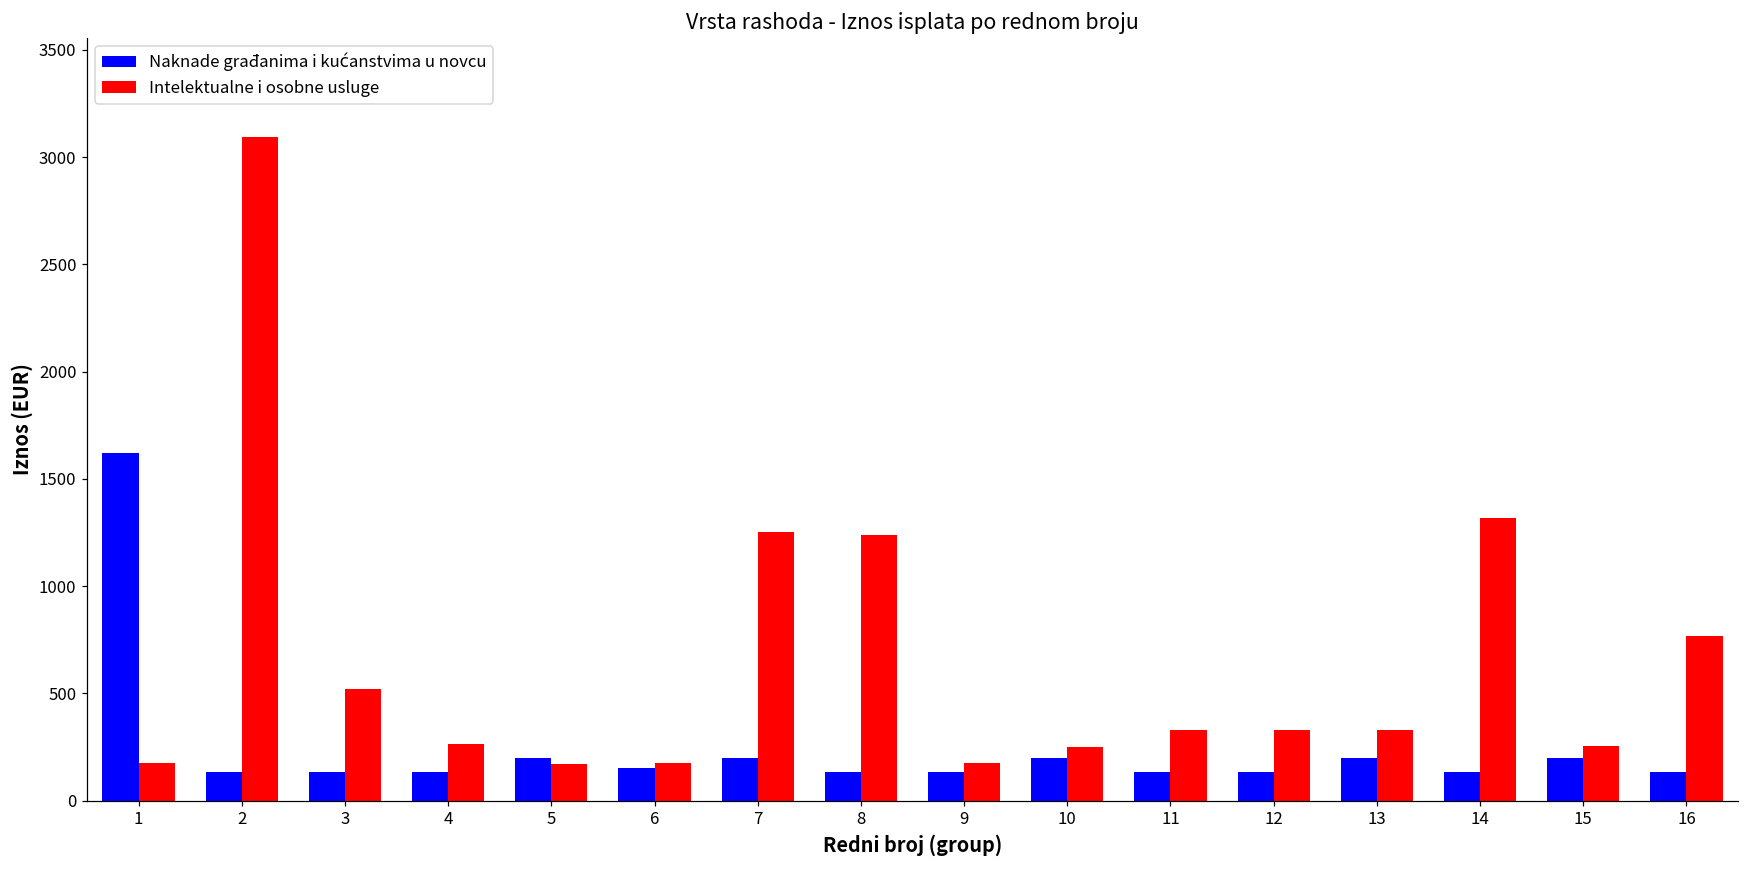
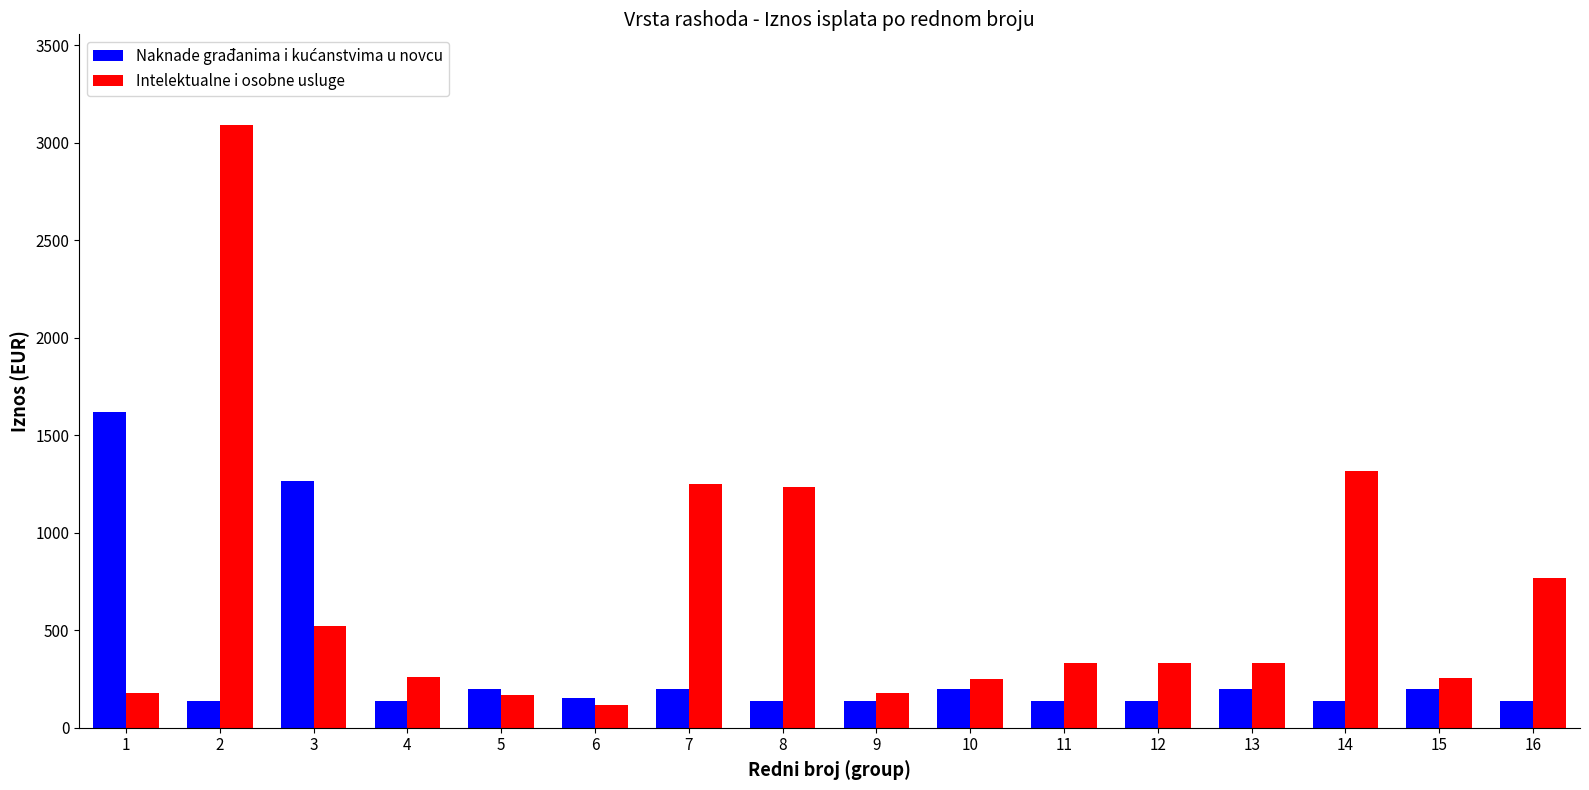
  {
    "Naknade građanima i kućanstvima u novcu": {
      "1": 1620,
      "2": 140,
-     "3": 140,
+     "3": 1270,
      "4": 140,
      "5": 200,
      "6": 150,
      "7": 200,
      "8": 140,
      "9": 140,
      "10": 200,
      "11": 140,
      "12": 140,
      "13": 200,
      "14": 140,
      "15": 200,
      "16": 140
    },
    "Intelektualne i osobne usluge": {
      "1": 180,
      "2": 3090,
      "3": 520,
      "4": 260,
      "5": 170,
-     "6": 180,
+     "6": 120,
      "7": 1250,
      "8": 1240,
      "9": 180,
      "10": 250,
      "11": 330,
      "12": 330,
      "13": 330,
      "14": 1320,
      "15": 260,
      "16": 770
    }
  }
